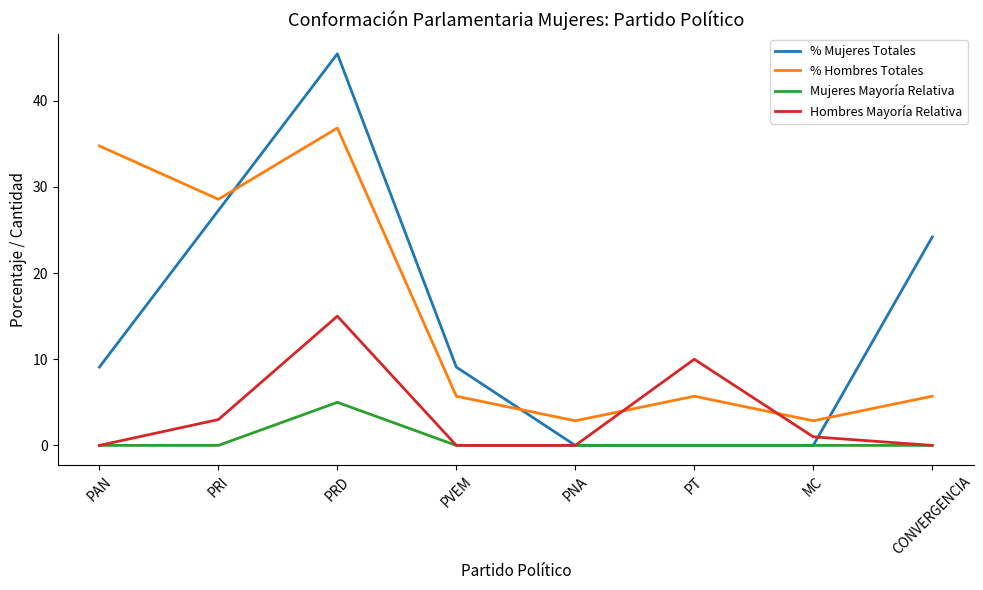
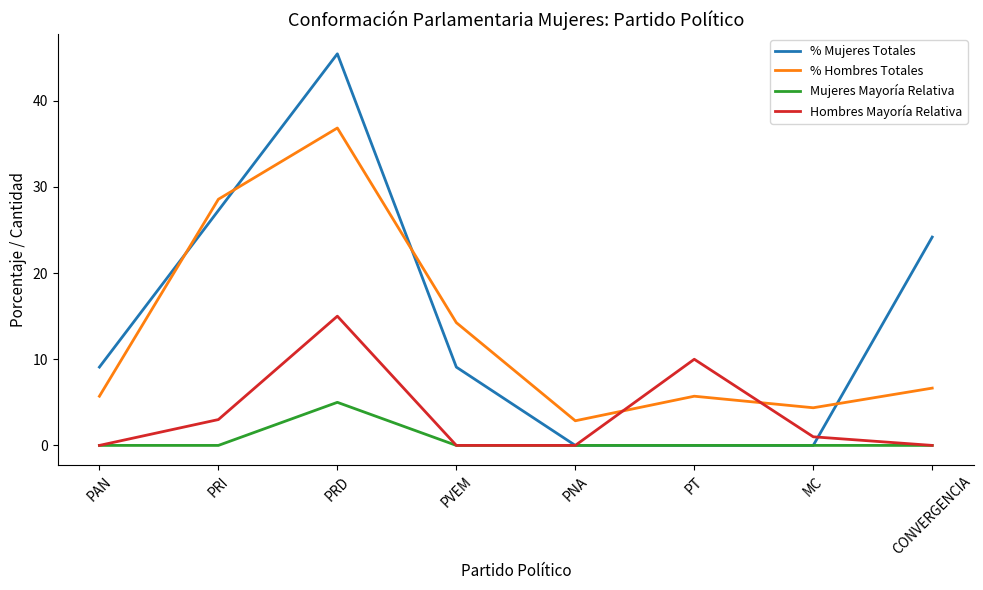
  {
    "% Mujeres Totales": {
      "PAN": 9,
      "PRI": 27,
      "PRD": 45,
      "PVEM": 9,
      "CONVERGENCIA": 24
    },
    "% Hombres Totales": {
-     "PAN": 35,
+     "PAN": 6,
      "PRI": 29,
      "PRD": 37,
-     "PVEM": 6,
+     "PVEM": 14,
      "PNA": 3,
      "PT": 6,
-     "MC": 3,
-     "CONVERGENCIA": 6
+     "MC": 4,
+     "CONVERGENCIA": 7
    },
    "Mujeres Mayoría Relativa": {
      "PRI": 0,
      "PRD": 5
    },
    "Hombres Mayoría Relativa": {
      "PRI": 3,
      "PRD": 15,
      "PT": 10,
      "MC": 1
    }
  }
